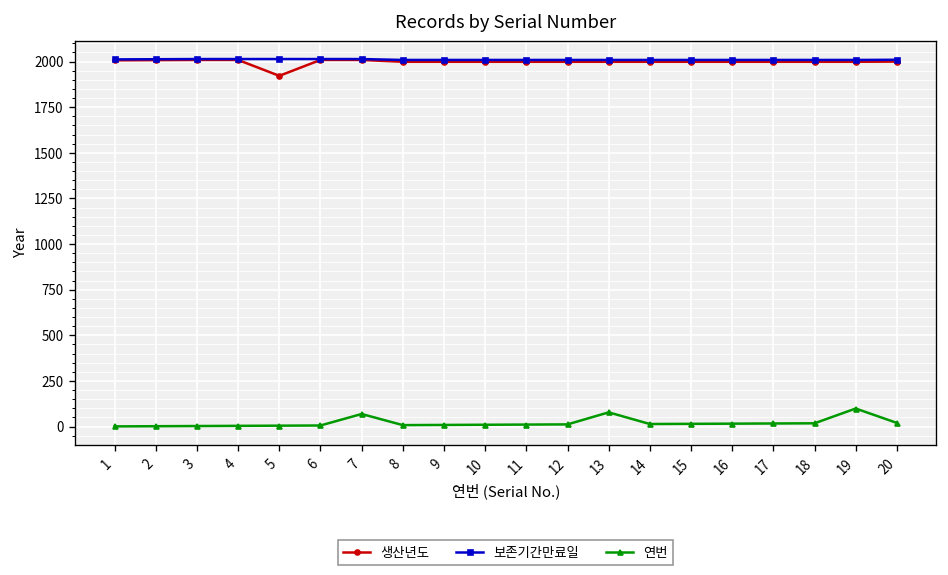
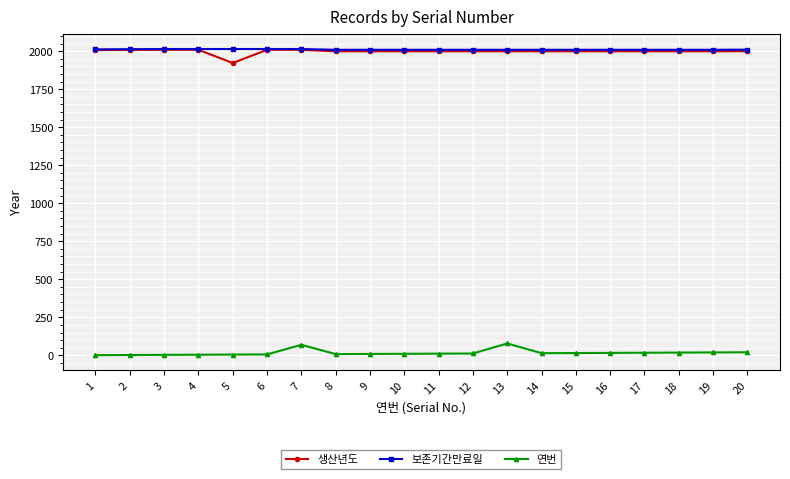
  {
    "생산년도": {
      "5": 1920
    },
    "보존기간만료일": {
      "5": 2010
    },
    "연번": {
      "1": 0,
      "2": 0,
      "3": 0,
      "4": 0,
      "5": 10,
      "6": 10,
      "7": 70,
      "8": 10,
      "9": 10,
      "10": 10,
      "11": 10,
      "12": 10,
      "13": 80,
      "14": 10,
      "15": 20,
      "16": 20,
      "17": 20,
      "18": 20,
-     "19": 100,
+     "19": 20,
      "20": 20
    }
  }
